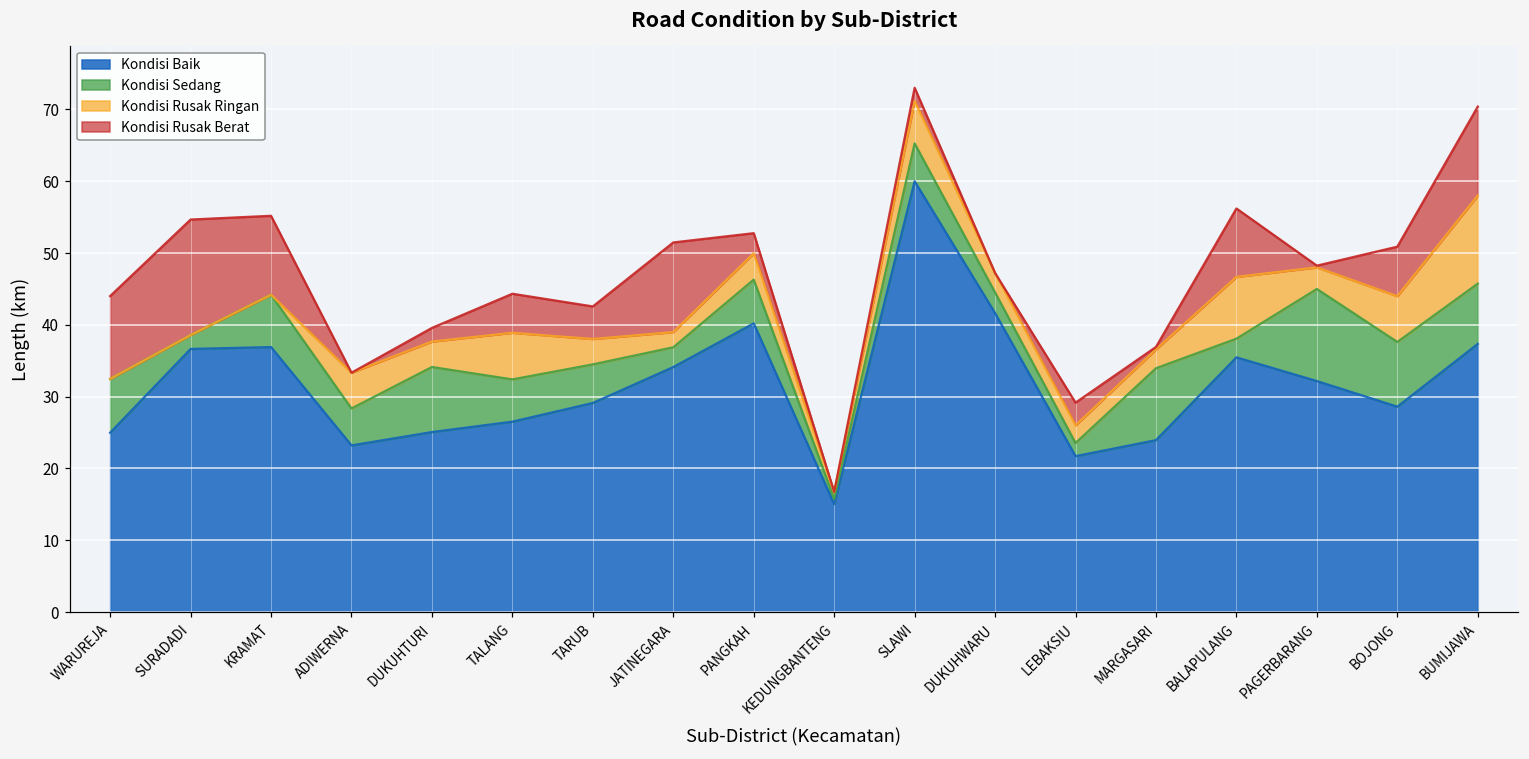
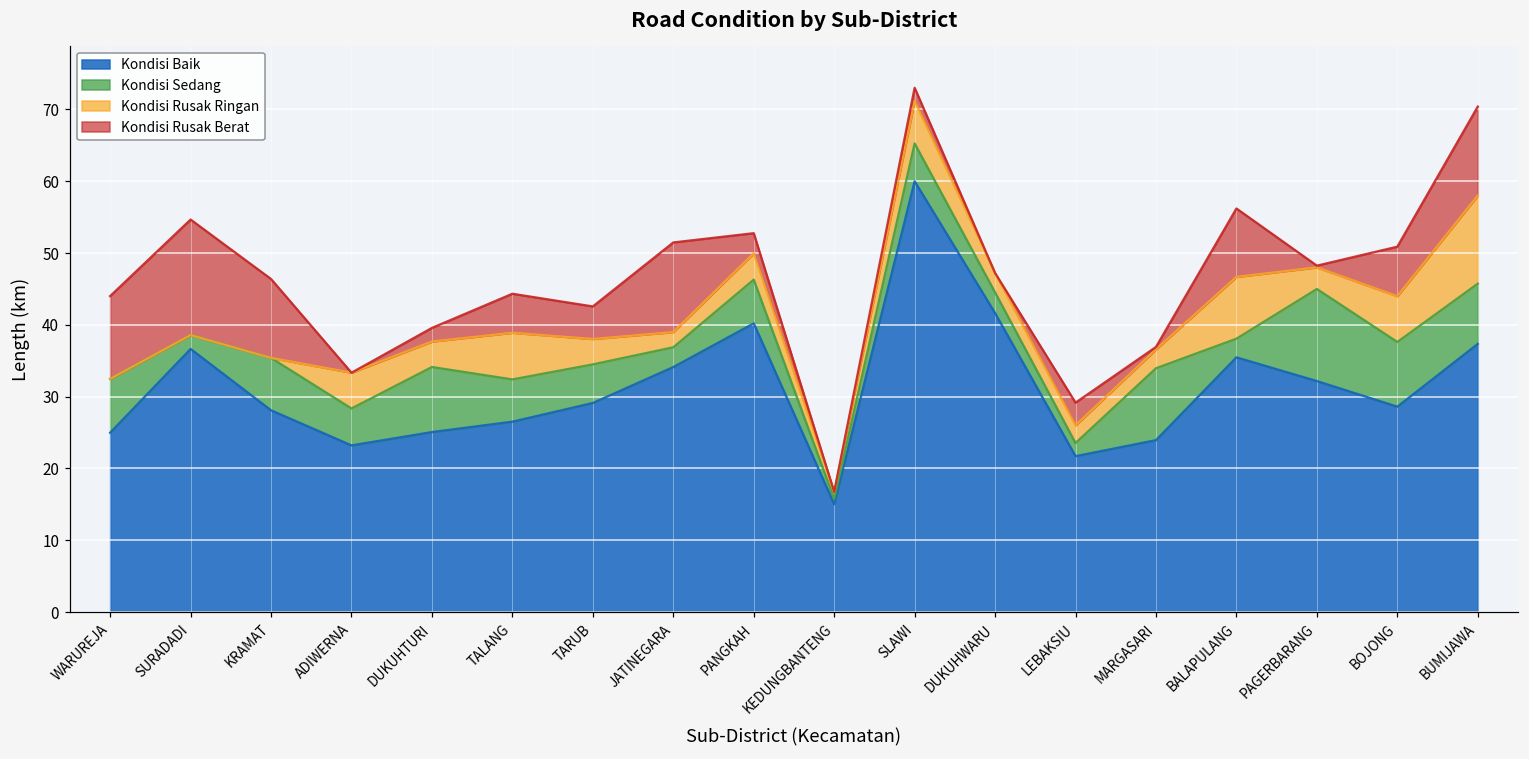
  {
    "Kondisi Baik": {
      "WARUREJA": 25,
      "SURADADI": 37,
-     "KRAMAT": 37,
+     "KRAMAT": 28,
      "ADIWERNA": 23,
      "DUKUHTURI": 25,
      "TALANG": 27,
      "TARUB": 29,
      "JATINEGARA": 34,
      "PANGKAH": 40,
      "KEDUNGBANTENG": 15,
      "SLAWI": 60,
      "DUKUHWARU": 42,
      "LEBAKSIU": 22,
      "MARGASARI": 24,
      "BALAPULANG": 35,
      "PAGERBARANG": 32,
      "BOJONG": 29,
      "BUMIJAWA": 37
    },
    "Kondisi Sedang": {
      "ADIWERNA": 5,
      "DUKUHTURI": 9,
      "TALANG": 6,
      "TARUB": 5,
      "JATINEGARA": 3,
      "PANGKAH": 6,
      "KEDUNGBANTENG": 1,
      "SLAWI": 5,
      "DUKUHWARU": 3,
      "LEBAKSIU": 2,
      "MARGASARI": 10,
      "BALAPULANG": 3,
      "PAGERBARANG": 13,
      "BOJONG": 9,
      "BUMIJAWA": 8
    },
    "Kondisi Rusak Ringan": {
      "DUKUHTURI": 4,
      "TALANG": 6,
      "TARUB": 4,
      "JATINEGARA": 2,
      "PANGKAH": 4,
      "SLAWI": 6,
      "LEBAKSIU": 2,
      "BALAPULANG": 9,
      "BOJONG": 6,
      "BUMIJAWA": 12
    },
    "Kondisi Rusak Berat": {
      "WARUREJA": 12,
      "SURADADI": 16,
      "KRAMAT": 11,
      "DUKUHTURI": 2,
      "TALANG": 5,
      "TARUB": 5,
      "JATINEGARA": 12,
      "PANGKAH": 3,
      "SLAWI": 2,
      "LEBAKSIU": 3,
      "BALAPULANG": 10,
      "BOJONG": 7,
      "BUMIJAWA": 12
    }
  }
